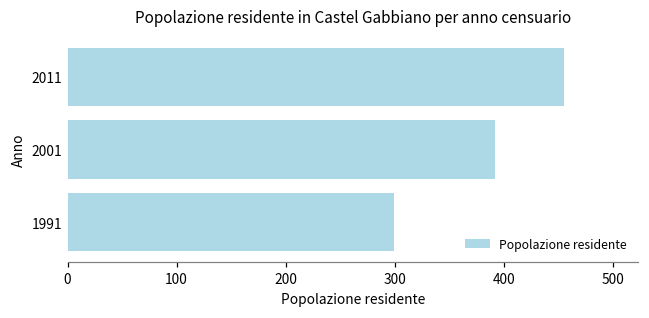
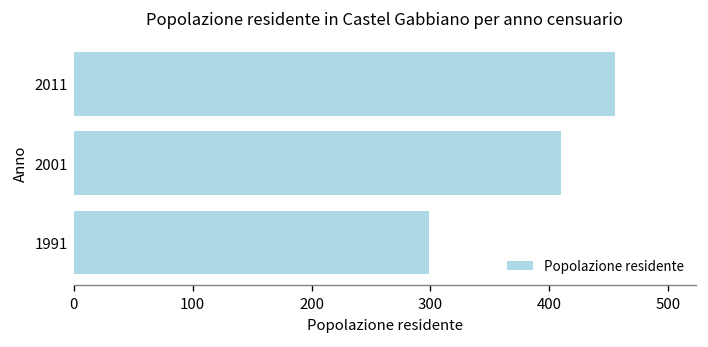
  {
    "2011": 460,
-   "2001": 390,
+   "2001": 410,
    "1991": 300
  }
